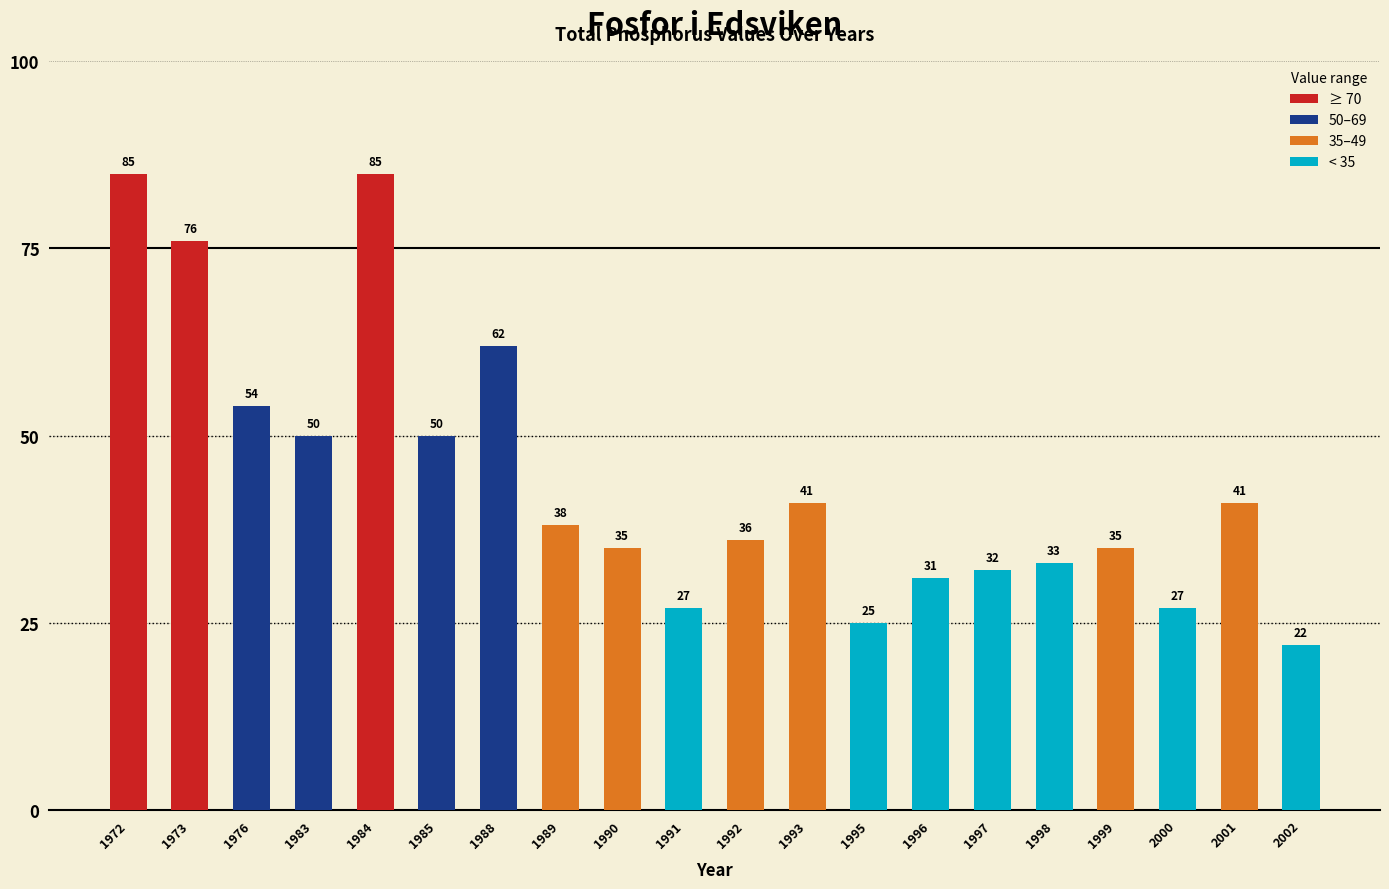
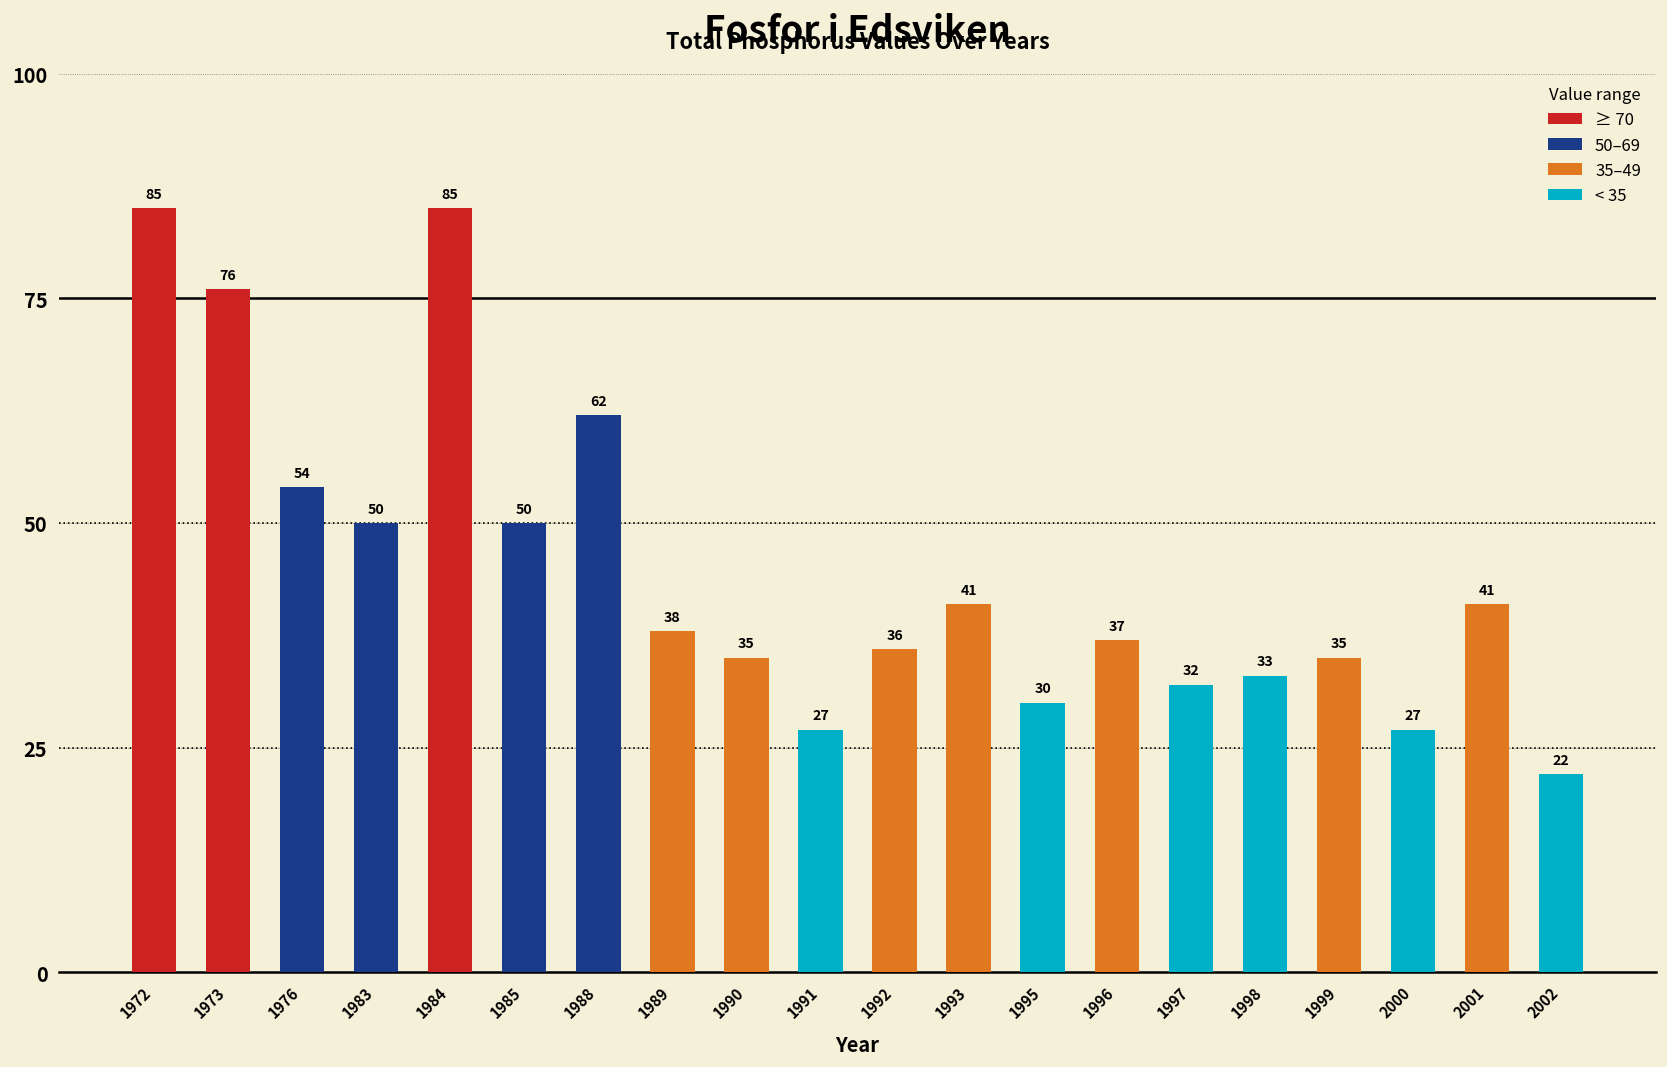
  {
    "1972": 85,
    "1973": 76,
    "1976": 54,
    "1983": 50,
    "1984": 85,
    "1985": 50,
    "1988": 62,
    "1989": 38,
    "1990": 35,
    "1991": 27,
    "1992": 36,
    "1993": 41,
-   "1995": 25,
-   "1996": 31,
+   "1995": 30,
+   "1996": 37,
    "1997": 32,
    "1998": 33,
    "1999": 35,
    "2000": 27,
    "2001": 41,
    "2002": 22
  }
